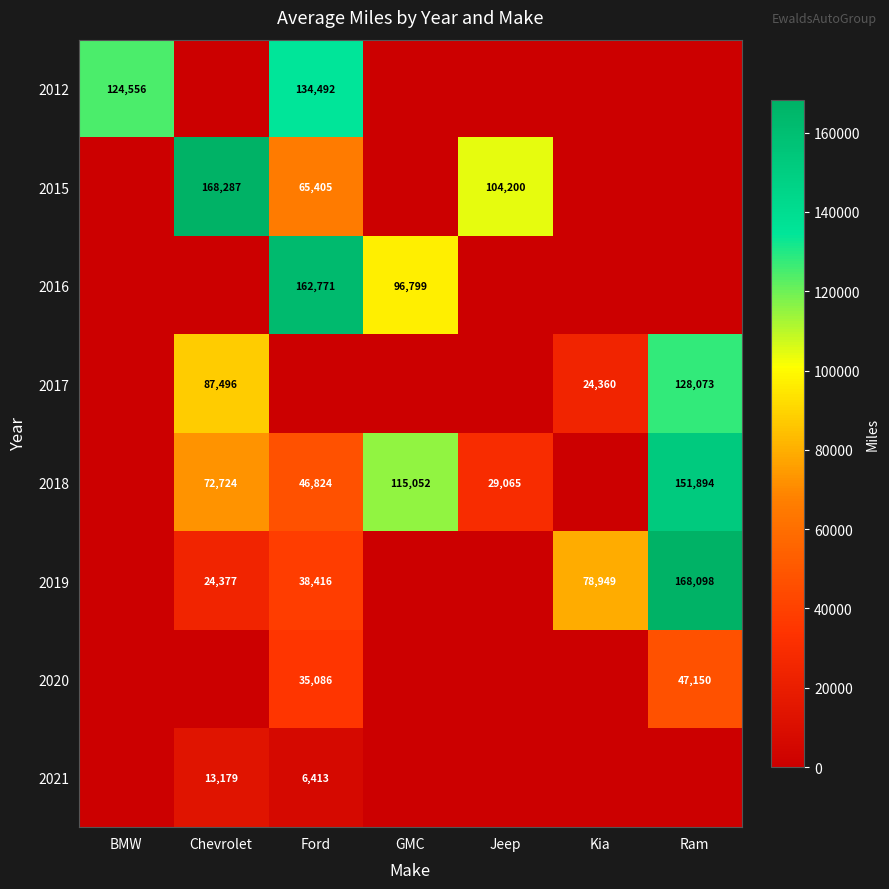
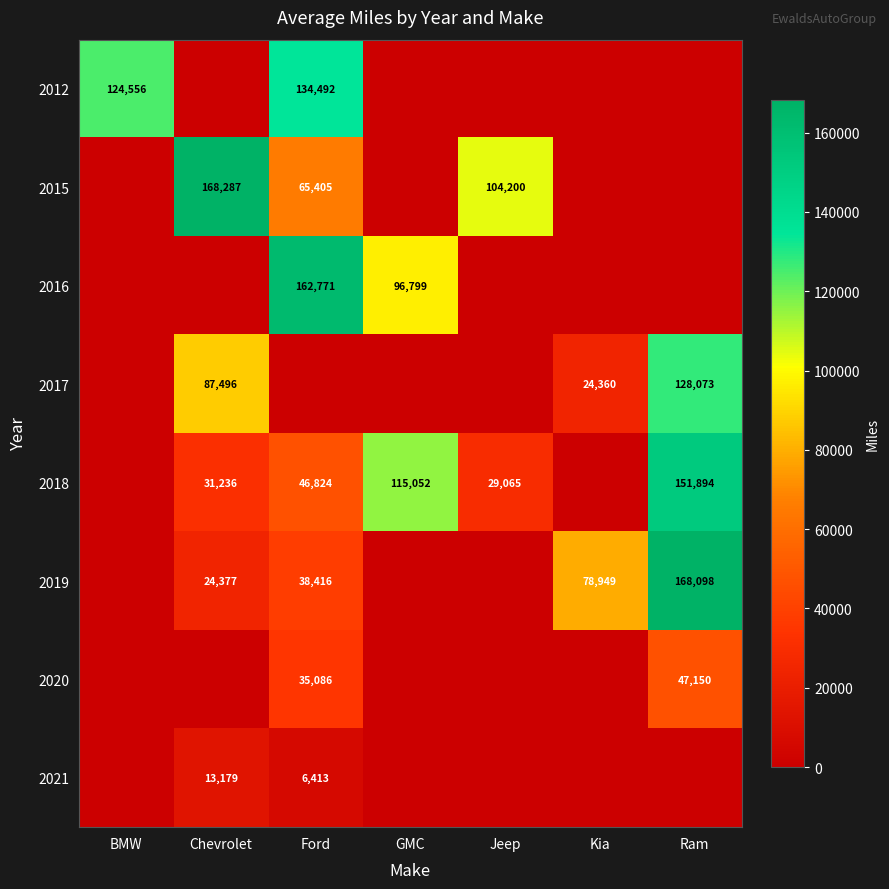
  {
    "2012": {
      "BMW": "124,556",
      "Ford": "134,492"
    },
    "2015": {
      "Chevrolet": "168,287",
      "Ford": "65,405",
      "Jeep": "104,200"
    },
    "2016": {
      "Ford": "162,771",
      "GMC": "96,799"
    },
    "2017": {
      "Chevrolet": "87,496",
      "Kia": "24,360",
      "Ram": "128,073"
    },
    "2018": {
-     "Chevrolet": "72,724",
+     "Chevrolet": "31,236",
      "Ford": "46,824",
      "GMC": "115,052",
      "Jeep": "29,065",
      "Ram": "151,894"
    },
    "2019": {
      "Chevrolet": "24,377",
      "Ford": "38,416",
      "Kia": "78,949",
      "Ram": "168,098"
    },
    "2020": {
      "Ford": "35,086",
      "Ram": "47,150"
    },
    "2021": {
      "Chevrolet": "13,179",
      "Ford": "6,413"
    }
  }
